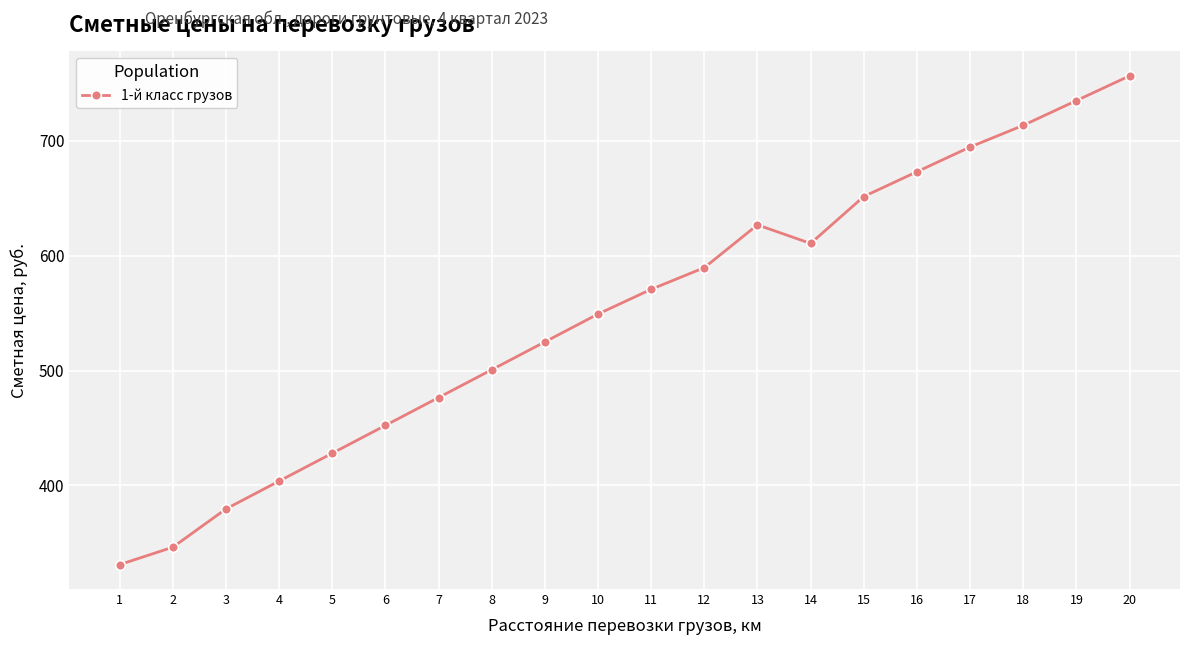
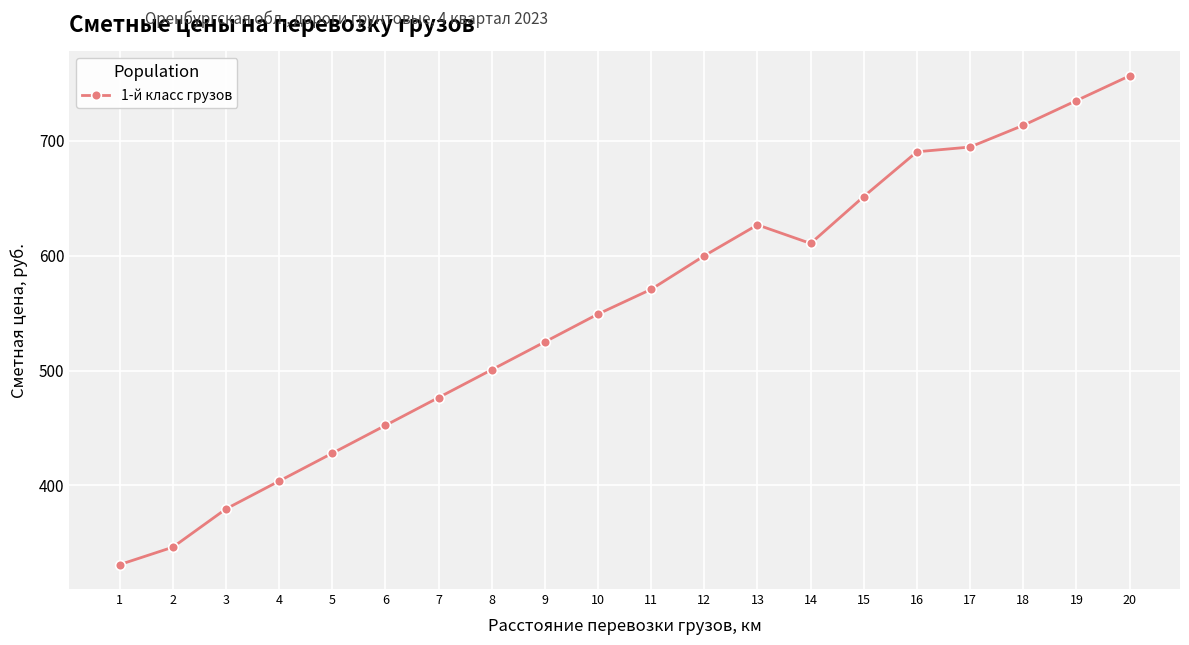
  {
    "1": 331,
    "2": 346,
    "3": 380,
    "4": 404,
    "5": 428,
    "6": 452,
    "7": 476,
    "8": 501,
    "9": 525,
    "10": 549,
    "11": 571,
-   "12": 590,
+   "12": 600,
    "13": 627,
    "14": 611,
    "15": 651,
-   "16": 673,
+   "16": 690,
    "17": 695,
    "18": 713,
    "19": 735,
    "20": 756
  }
